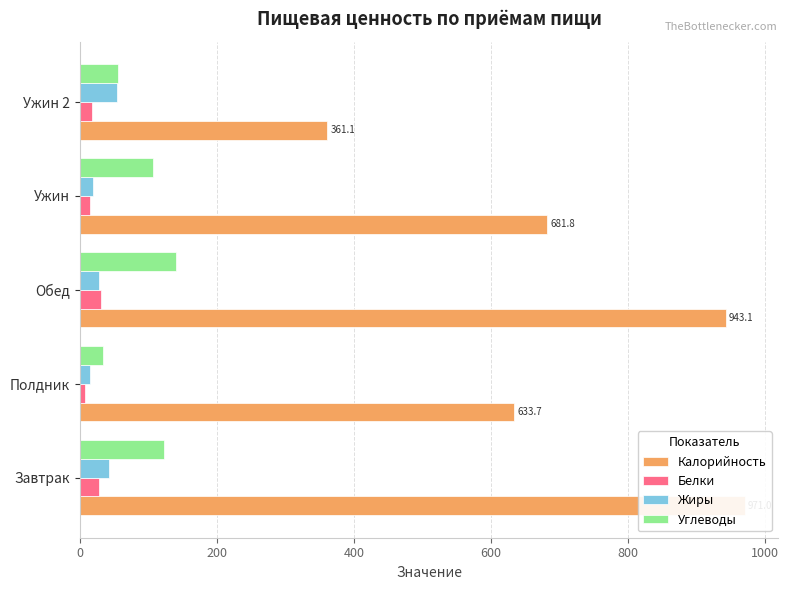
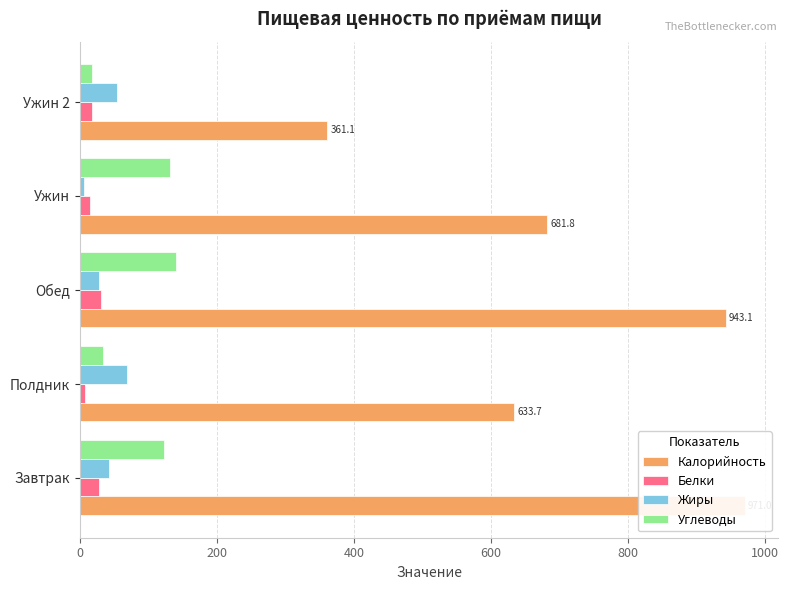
  {
    "Калорийность": {
      "Ужин 2": 361.1,
      "Ужин": 681.8,
      "Обед": 943.1,
      "Полдник": 633.7
    },
    "Белки": {
      "Ужин 2": 20,
      "Ужин": 20,
      "Обед": 30,
      "Полдник": 10,
      "Завтрак": 30
    },
    "Жиры": {
      "Ужин 2": 50,
-     "Ужин": 20,
+     "Ужин": 10,
      "Обед": 30,
-     "Полдник": 10,
+     "Полдник": 70,
      "Завтрак": 40
    },
    "Углеводы": {
-     "Ужин 2": 60,
-     "Ужин": 110,
+     "Ужин 2": 20,
+     "Ужин": 130,
      "Обед": 140,
      "Полдник": 30,
      "Завтрак": 120
    }
  }
